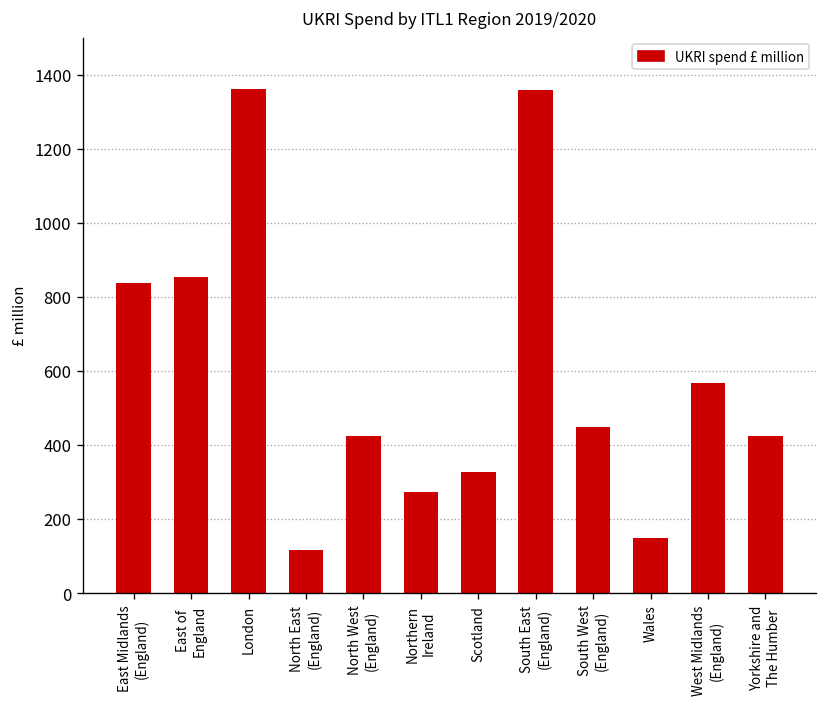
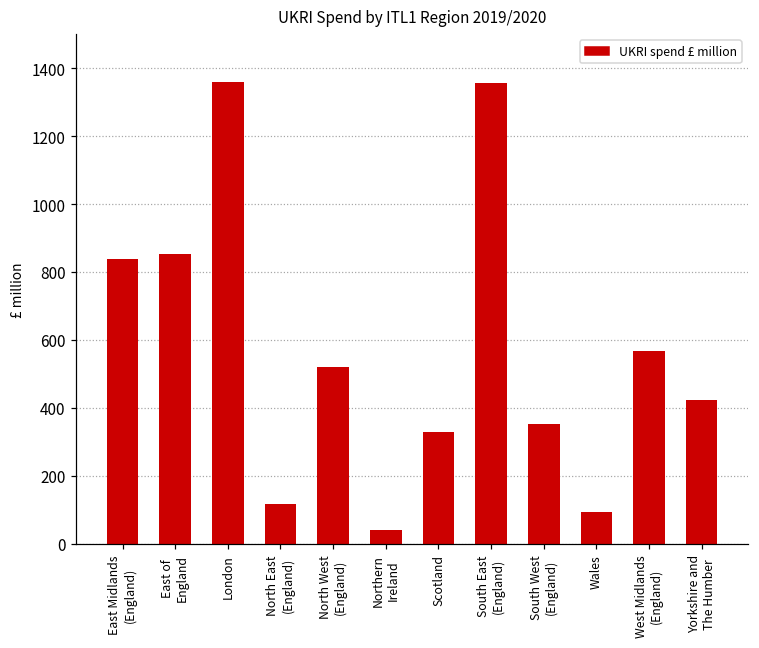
  {
    "East Midlands (England)": 840,
    "East of England": 850,
    "London": 1360,
    "North East (England)": 120,
-   "North West (England)": 430,
-   "Northern Ireland": 270,
+   "North West (England)": 520,
+   "Northern Ireland": 40,
    "Scotland": 330,
    "South East (England)": 1360,
-   "South West (England)": 450,
-   "Wales": 150,
+   "South West (England)": 350,
+   "Wales": 90,
    "West Midlands (England)": 570,
    "Yorkshire and The Humber": 420
  }
